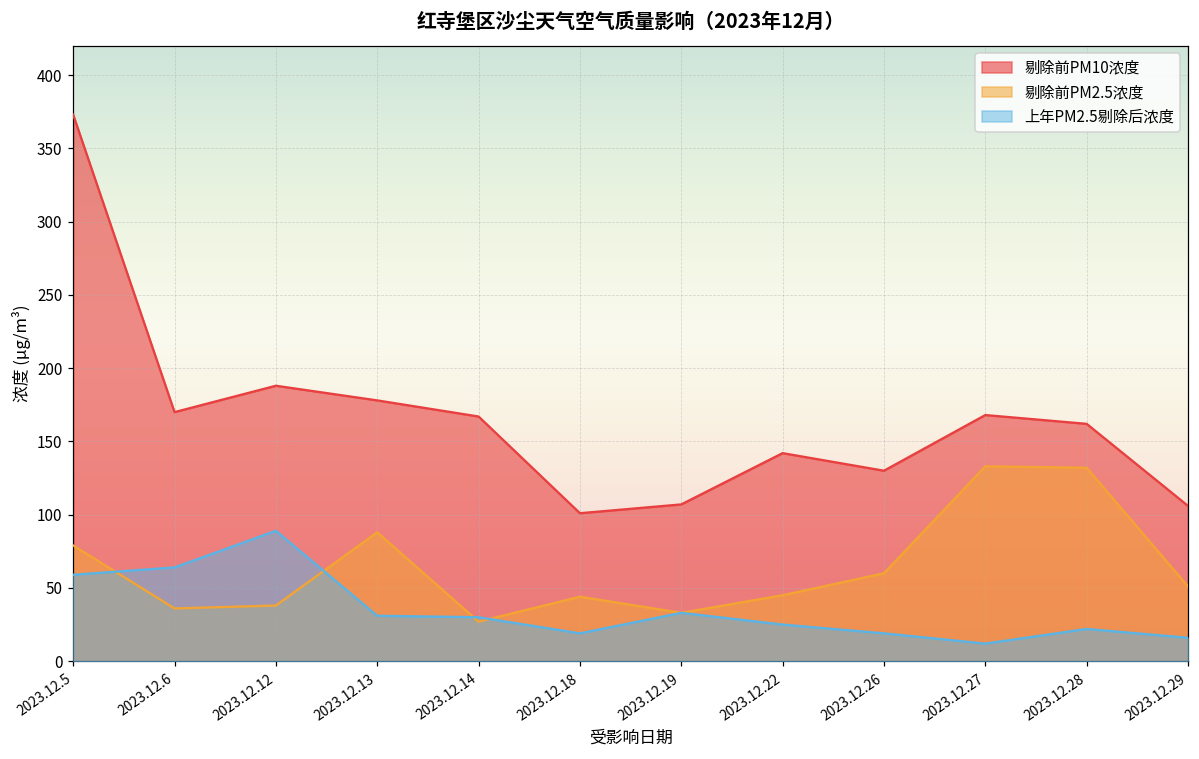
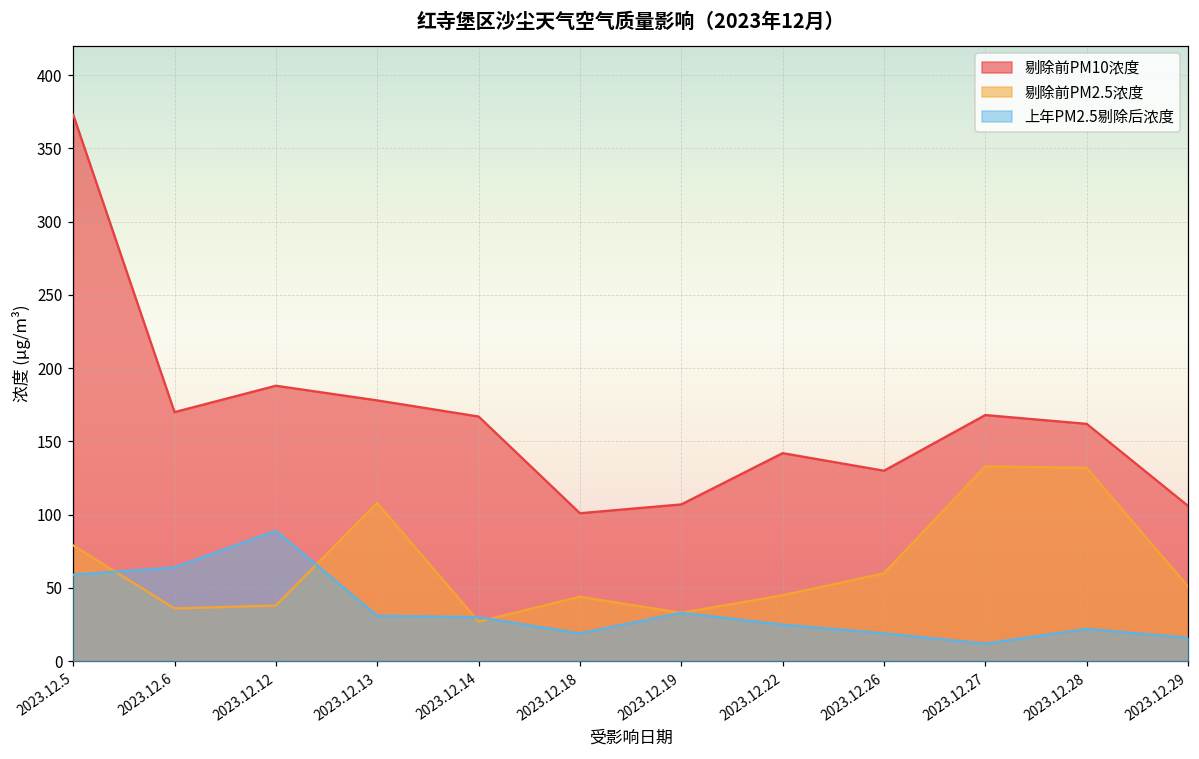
  {
    "剔除前PM10浓度": {
      "2023.12.5": 373,
      "2023.12.6": 170,
      "2023.12.12": 188,
      "2023.12.13": 178,
      "2023.12.14": 167,
      "2023.12.18": 101,
      "2023.12.19": 107,
      "2023.12.22": 142,
      "2023.12.26": 130,
      "2023.12.27": 168,
      "2023.12.28": 162,
      "2023.12.29": 106
    },
    "剔除前PM2.5浓度": {
      "2023.12.5": 79,
      "2023.12.6": 36,
      "2023.12.12": 38,
-     "2023.12.13": 88,
+     "2023.12.13": 108,
      "2023.12.14": 27,
      "2023.12.18": 44,
      "2023.12.22": 45,
      "2023.12.26": 60,
      "2023.12.27": 133,
      "2023.12.28": 132,
      "2023.12.29": 51
    },
    "上年PM2.5剔除后浓度": {
      "2023.12.5": 59,
      "2023.12.6": 64,
      "2023.12.12": 89,
      "2023.12.13": 31,
      "2023.12.14": 30,
      "2023.12.18": 19,
      "2023.12.22": 25,
      "2023.12.26": 19,
      "2023.12.27": 12,
      "2023.12.28": 22,
      "2023.12.29": 16
    }
  }
